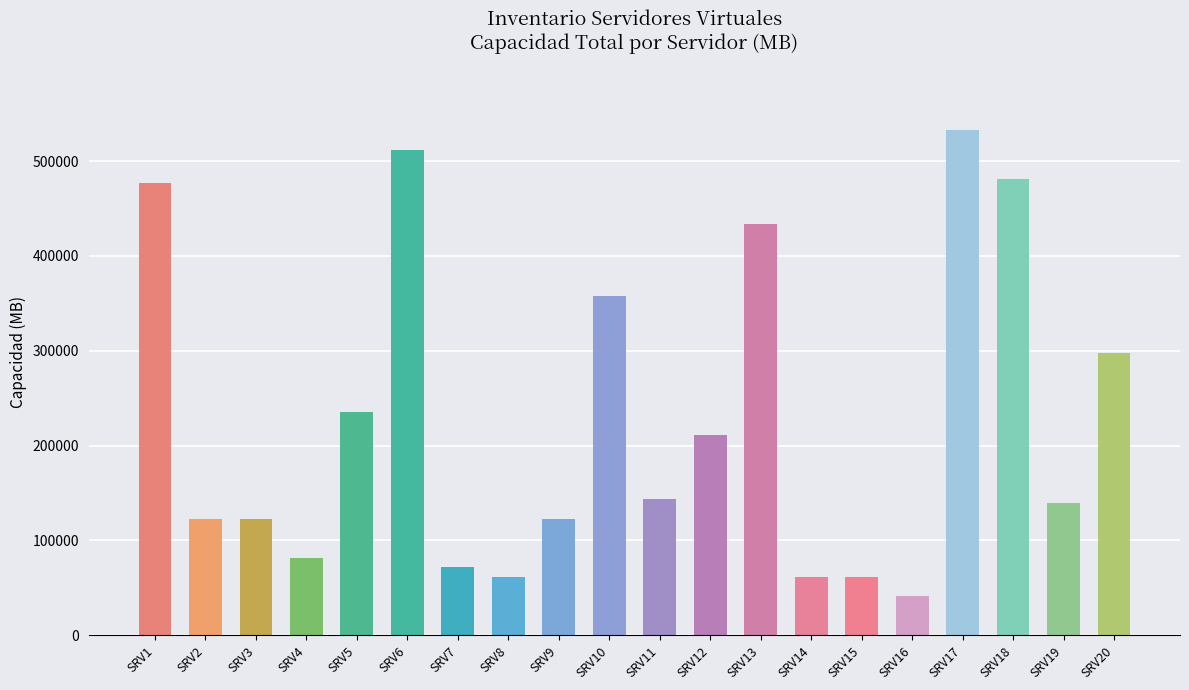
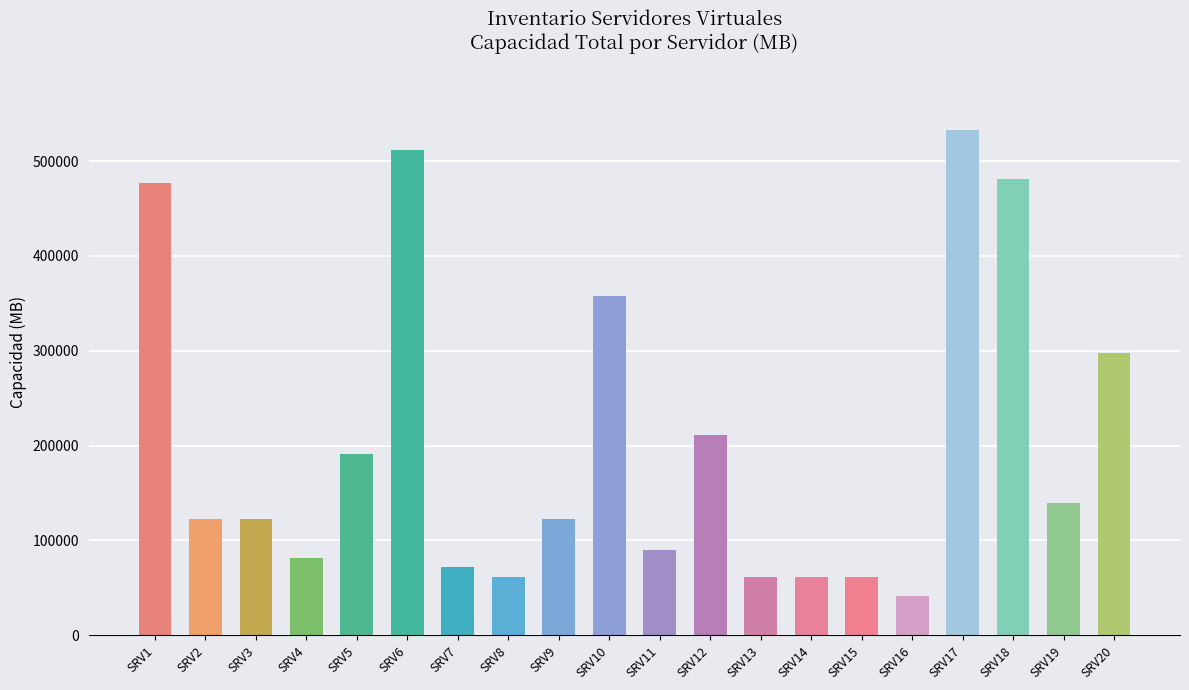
  {
    "SRV1": 480000,
    "SRV2": 120000,
    "SRV3": 120000,
    "SRV4": 80000,
-   "SRV5": 240000,
+   "SRV5": 190000,
    "SRV6": 510000,
    "SRV7": 70000,
    "SRV8": 60000,
    "SRV9": 120000,
    "SRV10": 360000,
-   "SRV11": 140000,
+   "SRV11": 90000,
    "SRV12": 210000,
-   "SRV13": 430000,
+   "SRV13": 60000,
    "SRV14": 60000,
    "SRV15": 60000,
    "SRV16": 40000,
    "SRV17": 530000,
    "SRV18": 480000,
    "SRV19": 140000,
    "SRV20": 300000
  }
